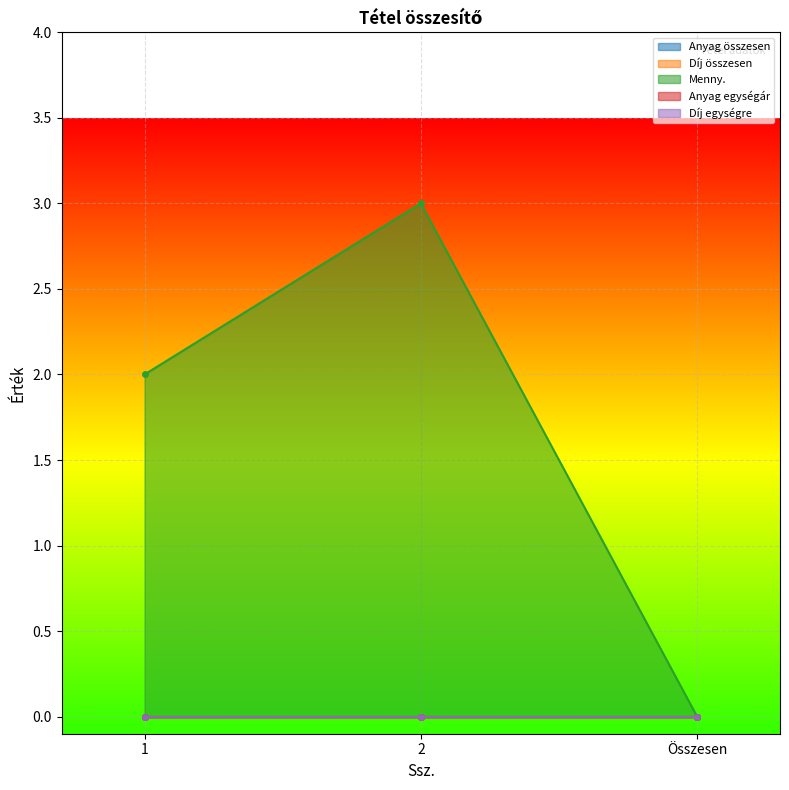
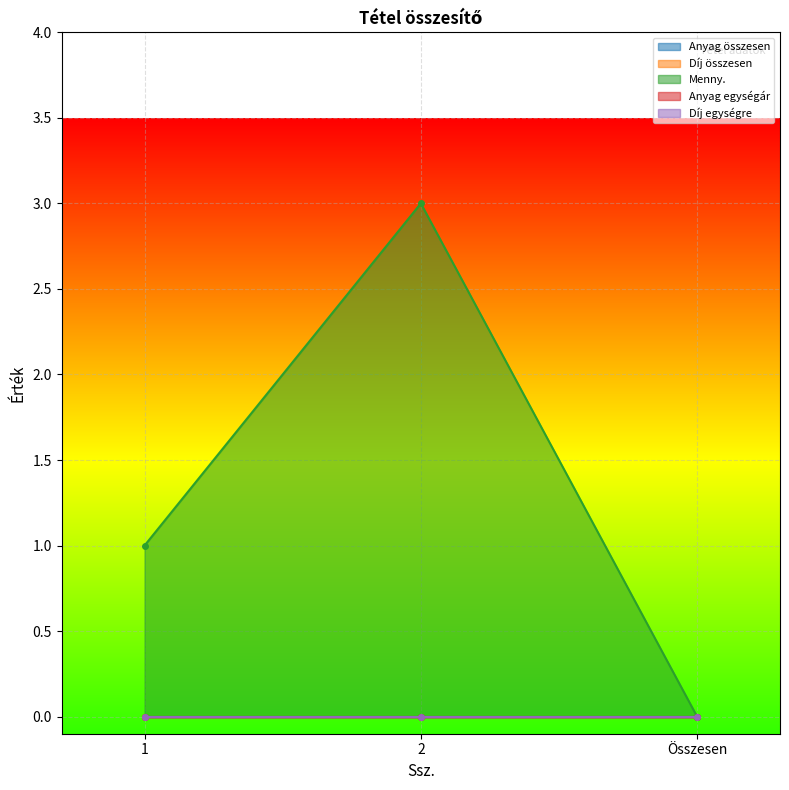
  {
    "Díj egységre": {
      "1": 0,
      "2": 0
    },
    "Menny.": {
-     "1": 2,
+     "1": 1,
      "2": 3
    }
  }
